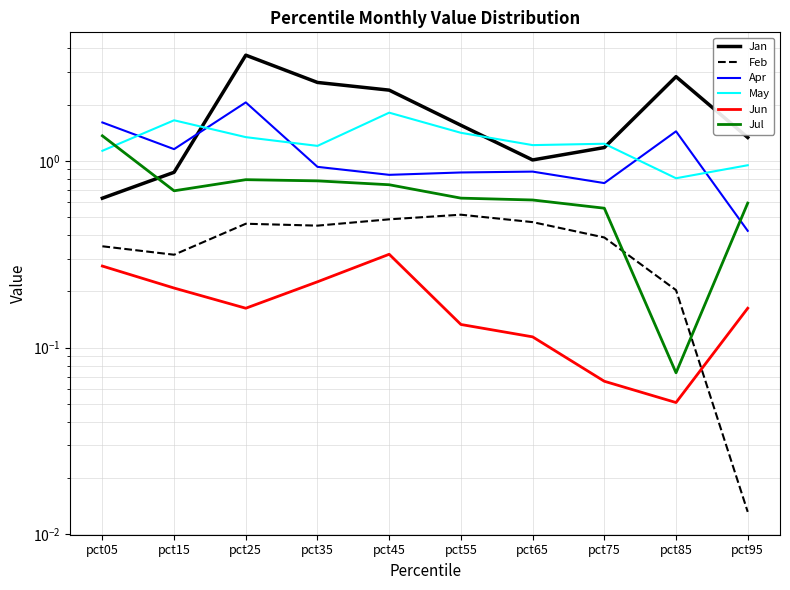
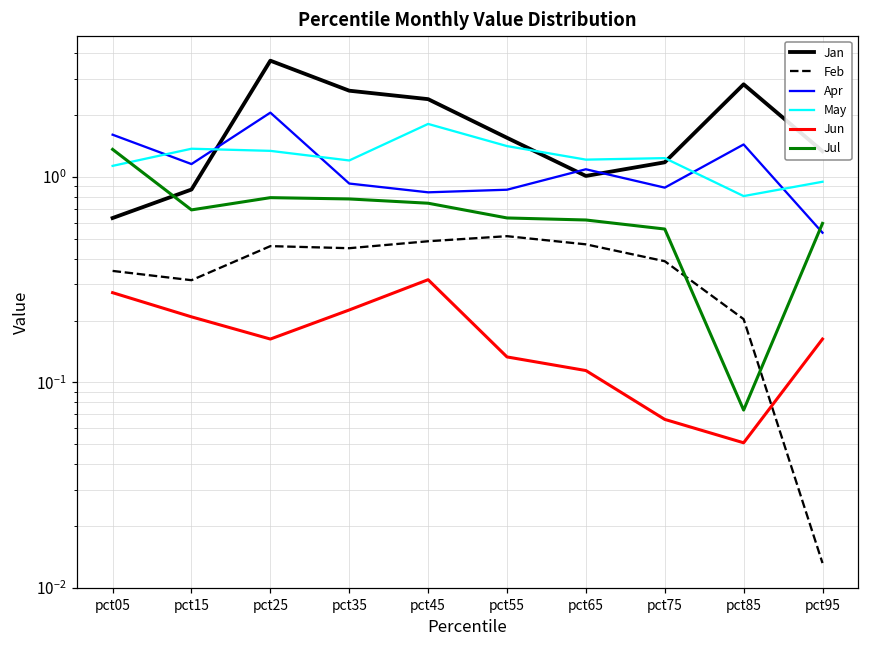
  {
    "Apr": {
      "pct05": 1.6,
      "pct15": 1.2,
      "pct25": 2.1,
      "pct35": 0.9,
      "pct45": 0.8,
      "pct55": 0.9,
-     "pct65": 0.9,
-     "pct75": 0.76,
+     "pct65": 1.1,
+     "pct75": 0.9,
      "pct85": 1.4,
-     "pct95": 0.42
+     "pct95": 0.54
    },
    "May": {
      "pct05": 1.1,
-     "pct15": 1.6,
+     "pct15": 1.4,
      "pct25": 1.3,
      "pct35": 1.2,
      "pct45": 1.8,
      "pct55": 1.4,
      "pct65": 1.2,
      "pct75": 1.2,
      "pct85": 0.8,
      "pct95": 0.9
    },
    "Jun": {
      "pct05": 0.27,
      "pct15": 0.21,
      "pct25": 0.16,
      "pct35": 0.23,
      "pct45": 0.32,
      "pct55": 0.13,
      "pct65": 0.11,
      "pct75": 0.066,
      "pct85": 0.05,
      "pct95": 0.16
    },
    "Jul": {
      "pct05": 1.4,
      "pct15": 0.69,
      "pct25": 0.79,
      "pct35": 0.78,
      "pct45": 0.75,
      "pct55": 0.63,
      "pct65": 0.62,
      "pct75": 0.56,
      "pct85": 0.073,
      "pct95": 0.59
    }
  }
